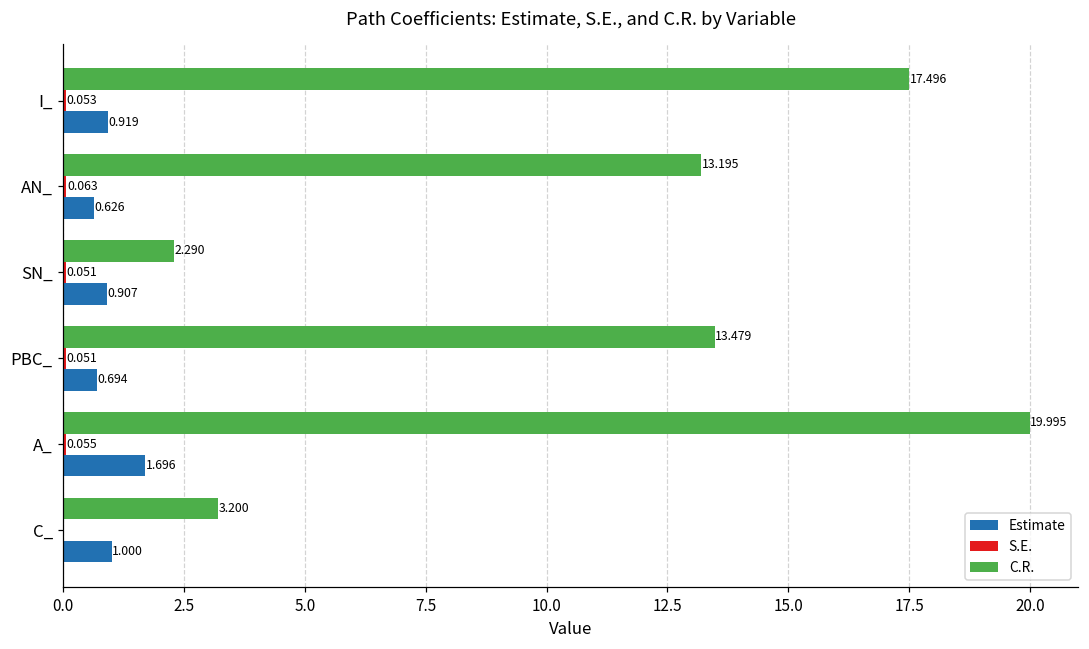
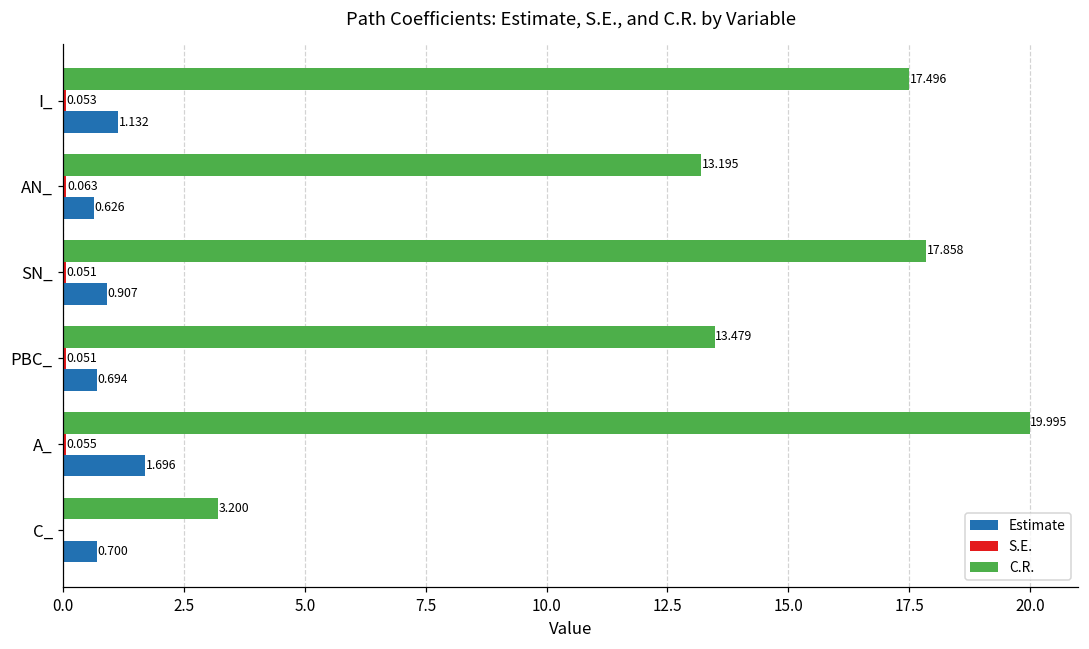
  {
    "Estimate": {
-     "I_": 0.919,
+     "I_": 1.132,
      "AN_": 0.626,
      "SN_": 0.907,
      "PBC_": 0.694,
      "A_": 1.696,
-     "C_": 1.000
+     "C_": 0.700
    },
    "S.E.": {
      "I_": 0.053,
      "AN_": 0.063,
      "SN_": 0.051,
      "PBC_": 0.051,
      "A_": 0.055
    },
    "C.R.": {
      "I_": 17.496,
      "AN_": 13.195,
-     "SN_": 2.290,
+     "SN_": 17.858,
      "PBC_": 13.479,
      "A_": 19.995,
      "C_": 3.200
    }
  }
